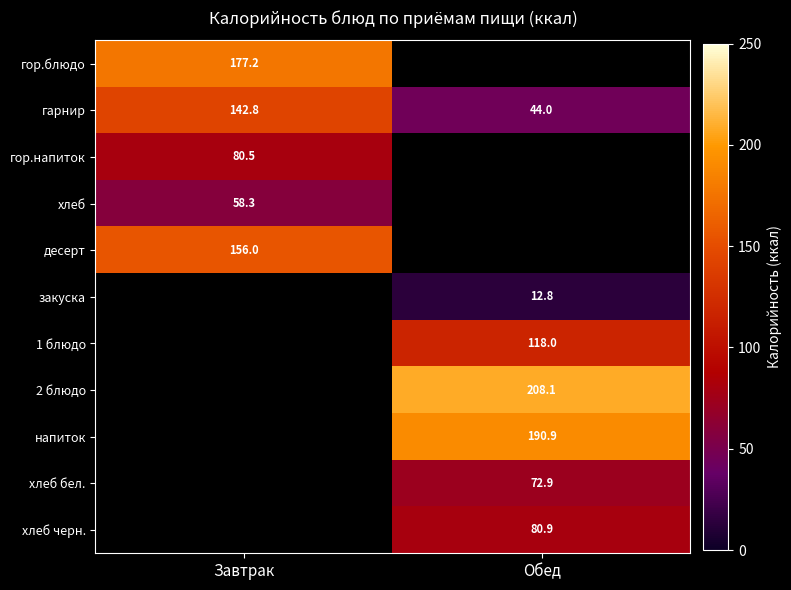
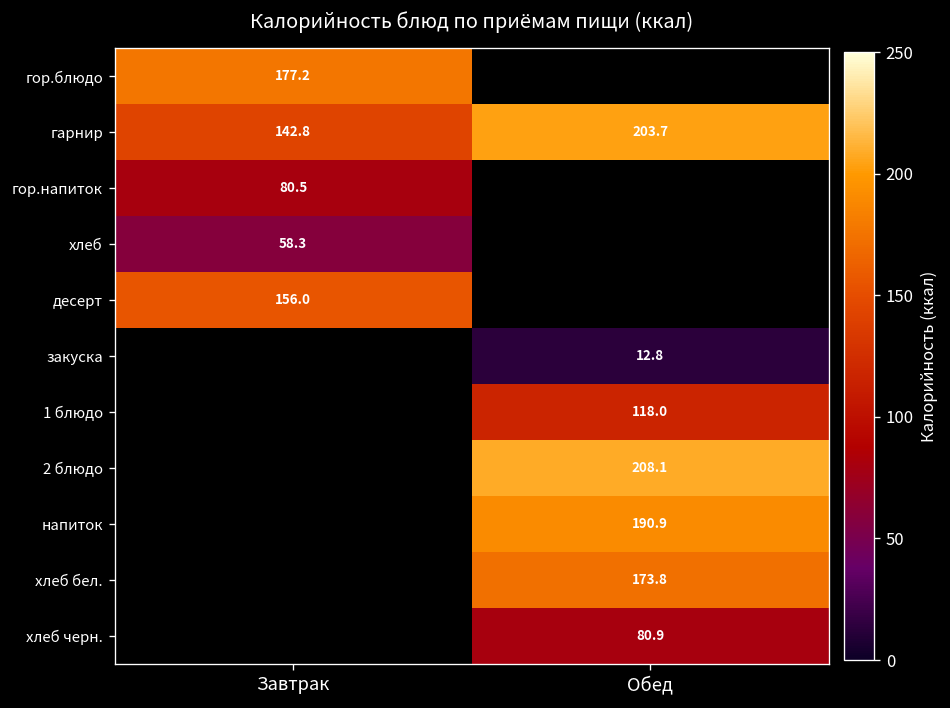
  {
    "гор.блюдо": {
      "Завтрак": 177.2
    },
    "гарнир": {
      "Завтрак": 142.8,
-     "Обед": 44.0
+     "Обед": 203.7
    },
    "гор.напиток": {
      "Завтрак": 80.5
    },
    "хлеб": {
      "Завтрак": 58.3
    },
    "десерт": {
      "Завтрак": 156.0
    },
    "закуска": {
      "Обед": 12.8
    },
    "1 блюдо": {
      "Обед": 118.0
    },
    "2 блюдо": {
      "Обед": 208.1
    },
    "напиток": {
      "Обед": 190.9
    },
    "хлеб бел.": {
-     "Обед": 72.9
+     "Обед": 173.8
    },
    "хлеб черн.": {
      "Обед": 80.9
    }
  }
